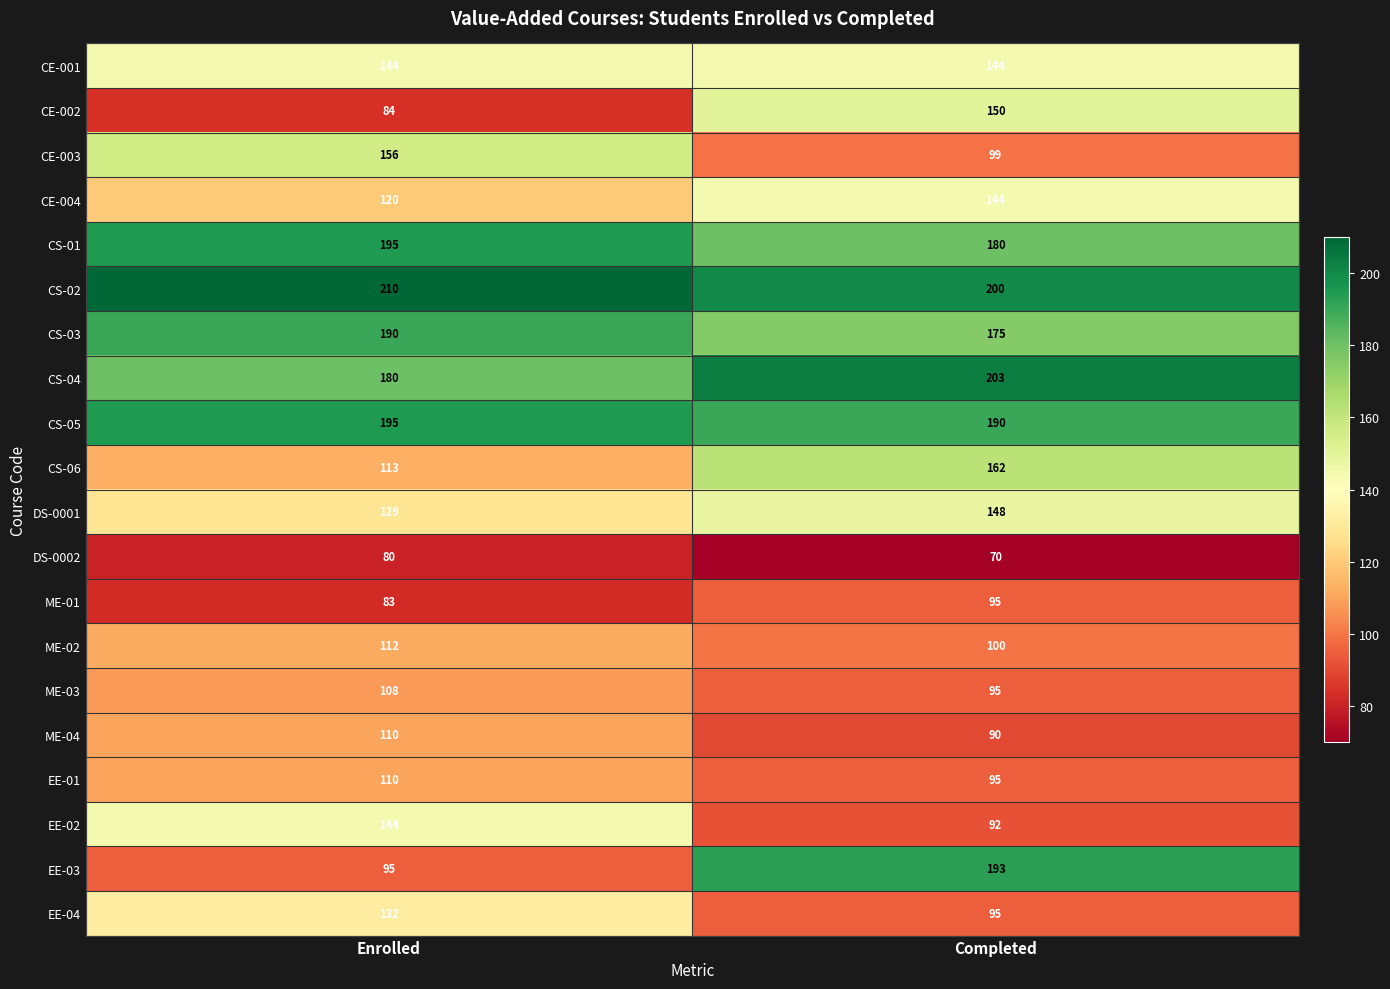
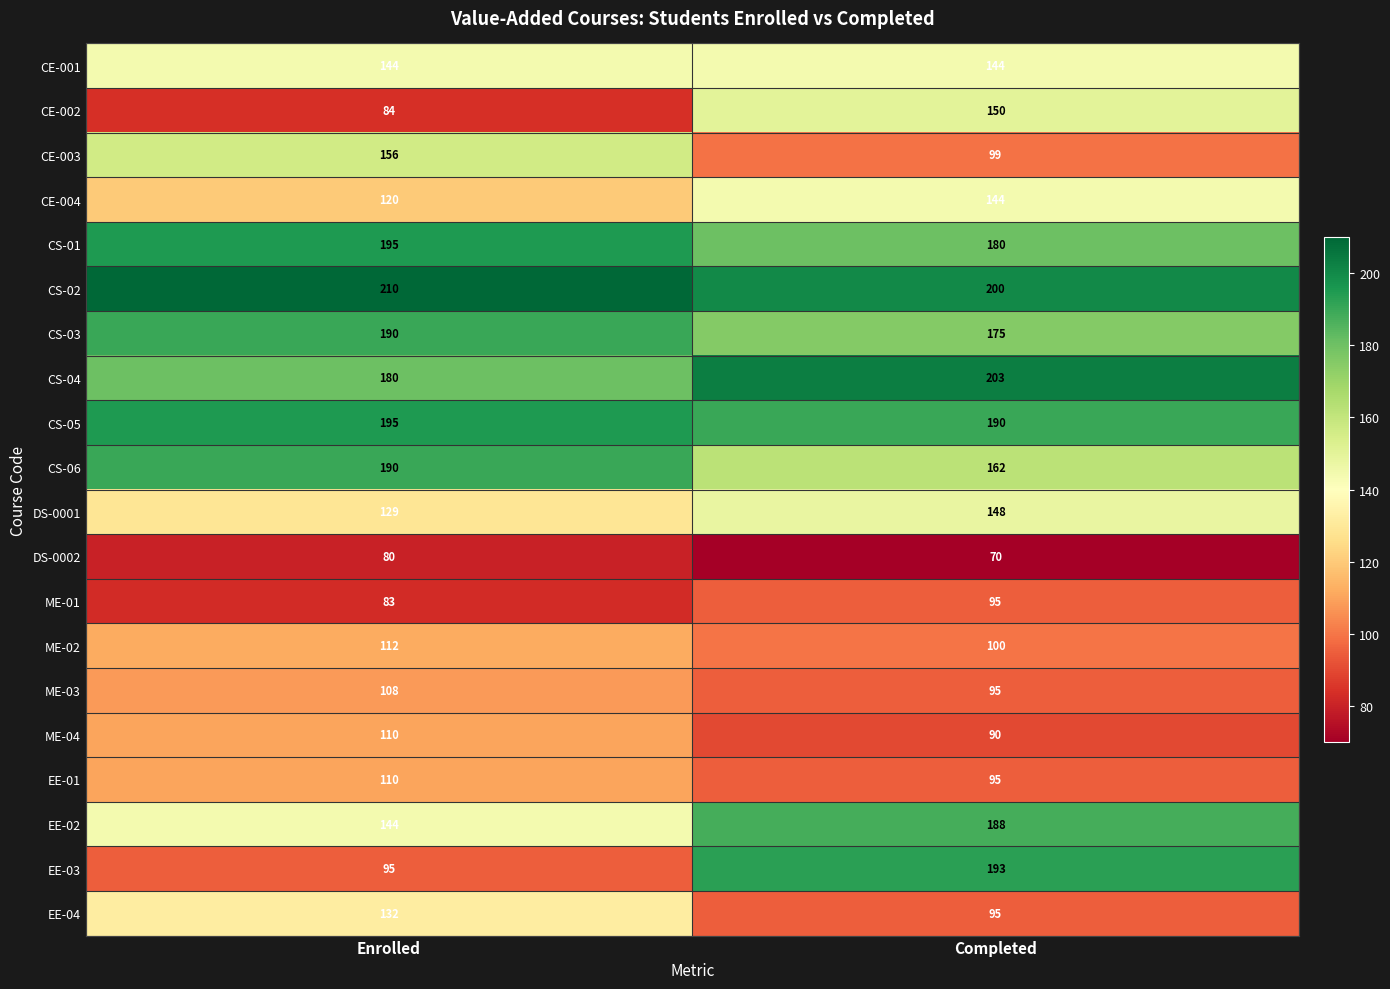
  {
    "CE-001": {
      "Enrolled": 144,
      "Completed": 144
    },
    "CE-002": {
      "Enrolled": 84,
      "Completed": 150
    },
    "CE-003": {
      "Enrolled": 156,
      "Completed": 99
    },
    "CE-004": {
      "Enrolled": 120,
      "Completed": 144
    },
    "CS-01": {
      "Enrolled": 195,
      "Completed": 180
    },
    "CS-02": {
      "Enrolled": 210,
      "Completed": 200
    },
    "CS-03": {
      "Enrolled": 190,
      "Completed": 175
    },
    "CS-04": {
      "Enrolled": 180,
      "Completed": 203
    },
    "CS-05": {
      "Enrolled": 195,
      "Completed": 190
    },
    "CS-06": {
-     "Enrolled": 113,
+     "Enrolled": 190,
      "Completed": 162
    },
    "DS-0001": {
      "Enrolled": 129,
      "Completed": 148
    },
    "DS-0002": {
      "Enrolled": 80,
      "Completed": 70
    },
    "ME-01": {
      "Enrolled": 83,
      "Completed": 95
    },
    "ME-02": {
      "Enrolled": 112,
      "Completed": 100
    },
    "ME-03": {
      "Enrolled": 108,
      "Completed": 95
    },
    "ME-04": {
      "Enrolled": 110,
      "Completed": 90
    },
    "EE-01": {
      "Enrolled": 110,
      "Completed": 95
    },
    "EE-02": {
      "Enrolled": 144,
-     "Completed": 92
+     "Completed": 188
    },
    "EE-03": {
      "Enrolled": 95,
      "Completed": 193
    },
    "EE-04": {
      "Enrolled": 132,
      "Completed": 95
    }
  }
